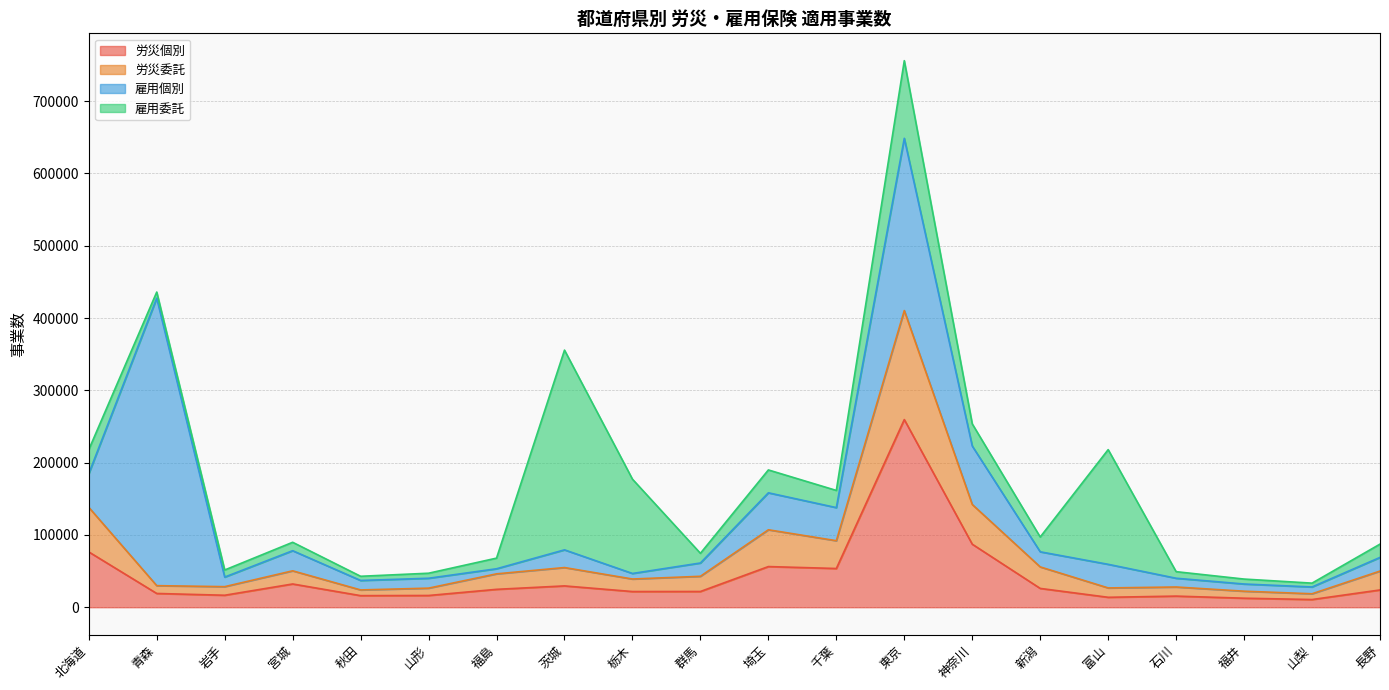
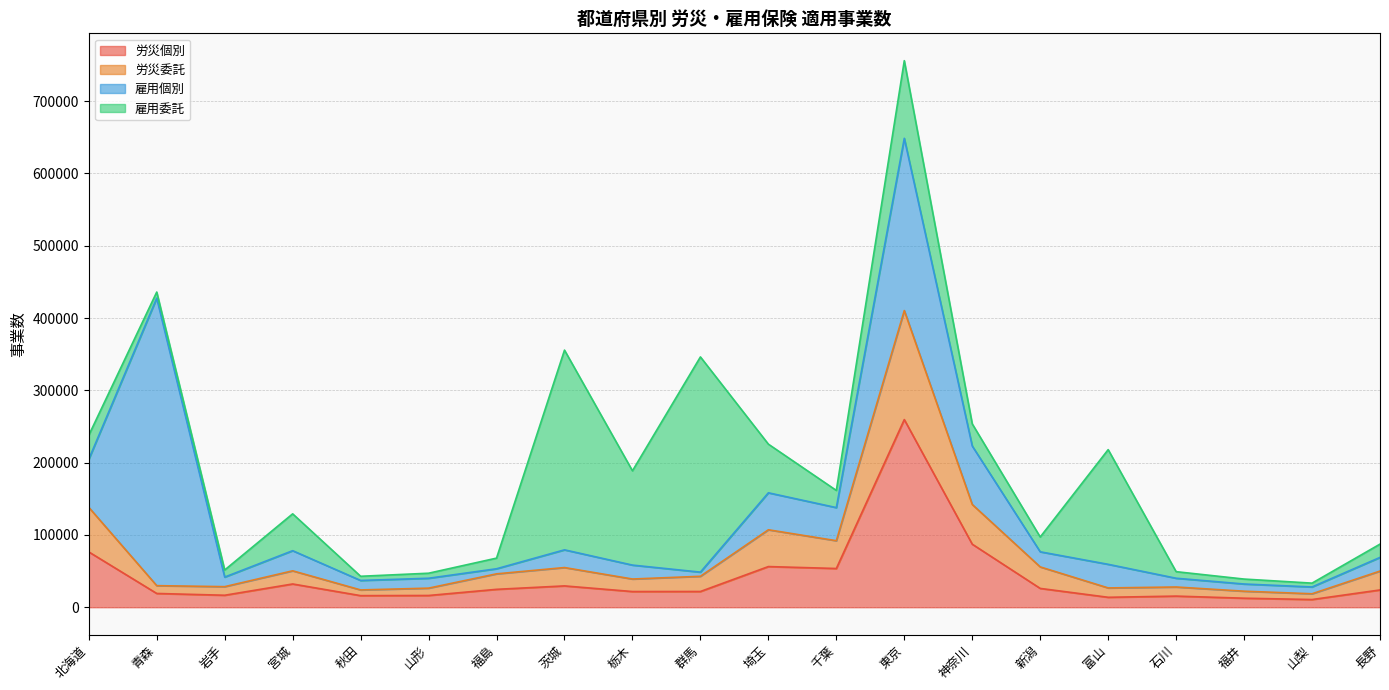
  {
    "雇用個別": {
-     "北海道": 50000,
+     "北海道": 70000,
      "青森": 400000,
      "岩手": 10000,
      "宮城": 30000,
      "秋田": 10000,
      "山形": 10000,
      "福島": 10000,
      "茨城": 20000,
-     "栃木": 10000,
-     "群馬": 20000,
+     "栃木": 20000,
+     "群馬": 10000,
      "埼玉": 50000,
      "千葉": 50000,
      "東京": 240000,
      "神奈川": 80000,
      "新潟": 20000,
      "富山": 30000,
      "石川": 10000,
      "福井": 10000,
      "山梨": 10000,
      "長野": 20000
    },
    "雇用委託": {
      "北海道": 30000,
      "青森": 10000,
      "岩手": 10000,
-     "宮城": 10000,
+     "宮城": 50000,
      "秋田": 10000,
      "山形": 10000,
      "福島": 10000,
      "茨城": 280000,
      "栃木": 130000,
-     "群馬": 10000,
-     "埼玉": 30000,
+     "群馬": 300000,
+     "埼玉": 70000,
      "千葉": 20000,
      "東京": 110000,
      "神奈川": 30000,
      "新潟": 20000,
      "富山": 160000,
      "石川": 10000,
      "福井": 10000,
      "山梨": 10000,
      "長野": 20000
    }
  }
